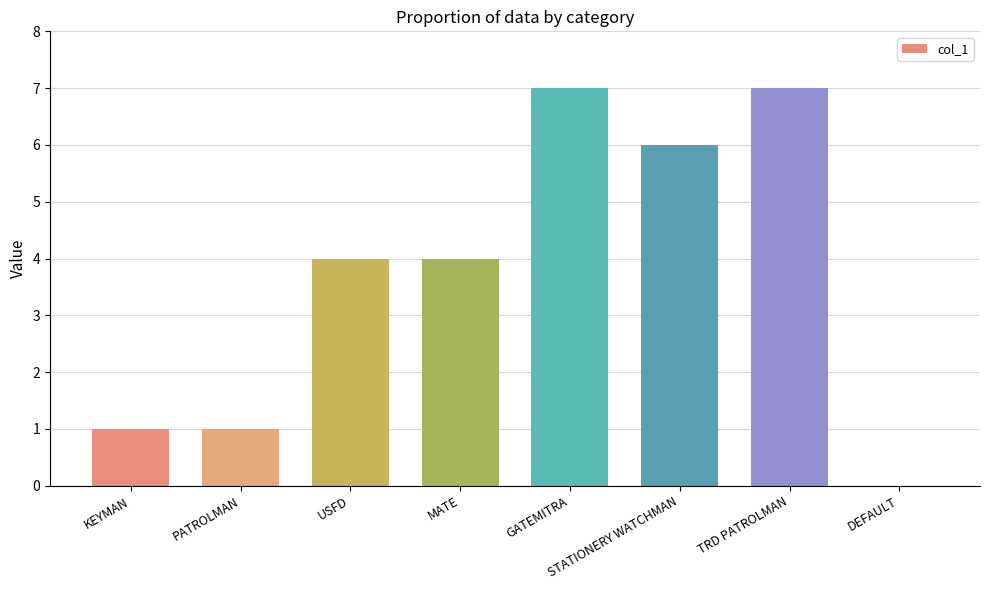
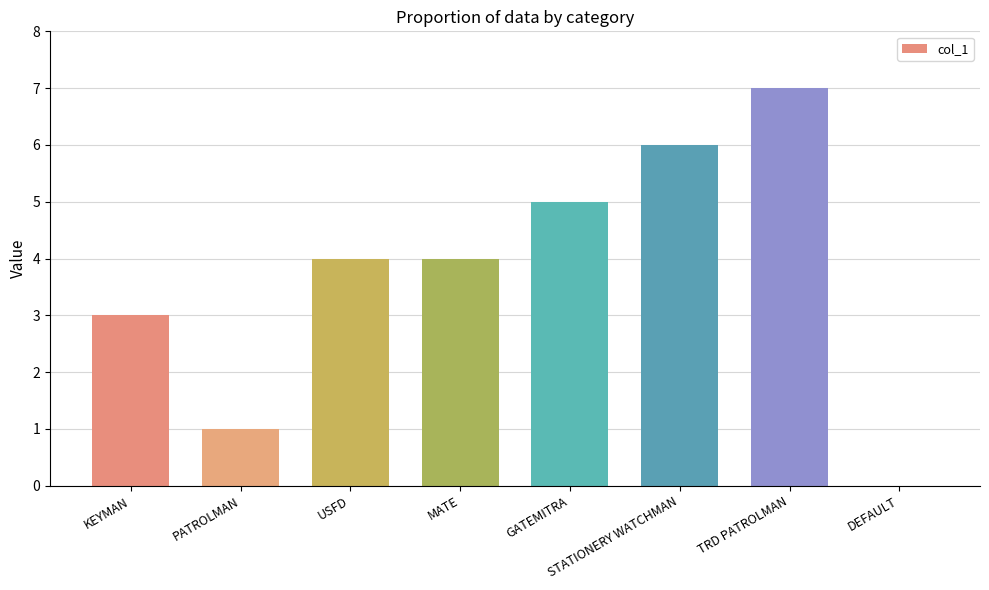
  {
-   "KEYMAN": 1,
+   "KEYMAN": 3,
    "PATROLMAN": 1,
    "USFD": 4,
    "MATE": 4,
-   "GATEMITRA": 7,
+   "GATEMITRA": 5,
    "STATIONERY WATCHMAN": 6,
    "TRD PATROLMAN": 7,
    "DEFAULT": 0
  }
